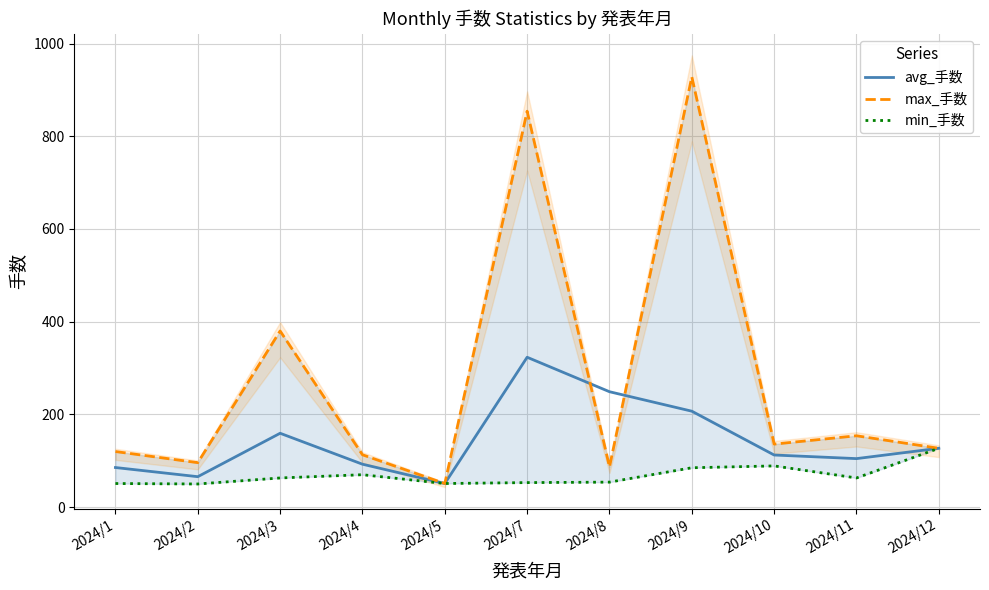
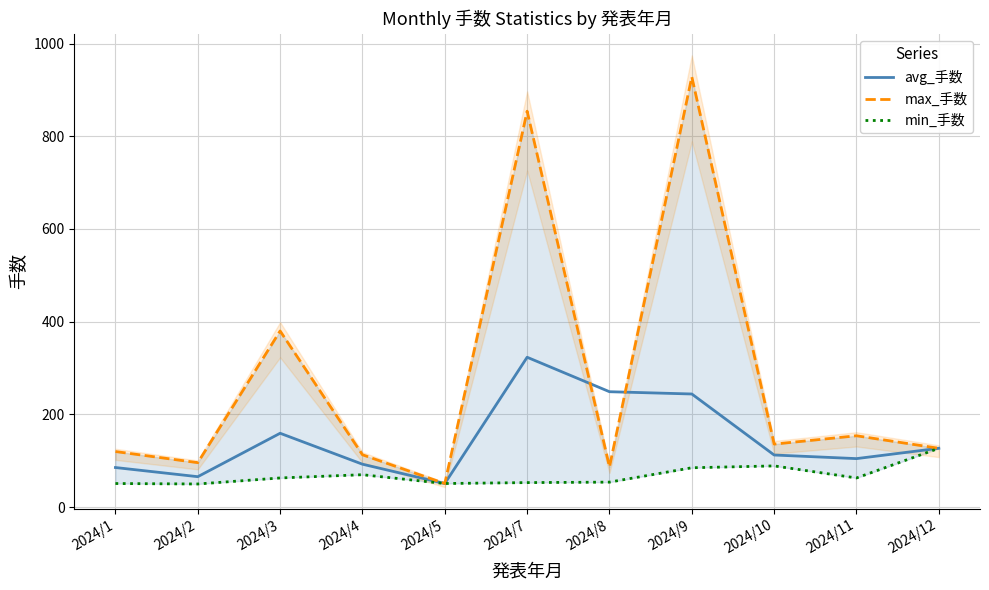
  {
    "avg_手数": {
      "2024/1": 90,
      "2024/2": 70,
      "2024/3": 160,
      "2024/4": 90,
      "2024/7": 320,
      "2024/8": 250,
-     "2024/9": 210,
+     "2024/9": 240,
      "2024/10": 110,
      "2024/11": 100
    },
    "min_手数": {
      "2024/1": 50,
      "2024/2": 50,
      "2024/3": 60,
      "2024/4": 70,
      "2024/7": 50,
      "2024/8": 50,
      "2024/9": 90,
      "2024/10": 90,
      "2024/11": 60
    }
  }
